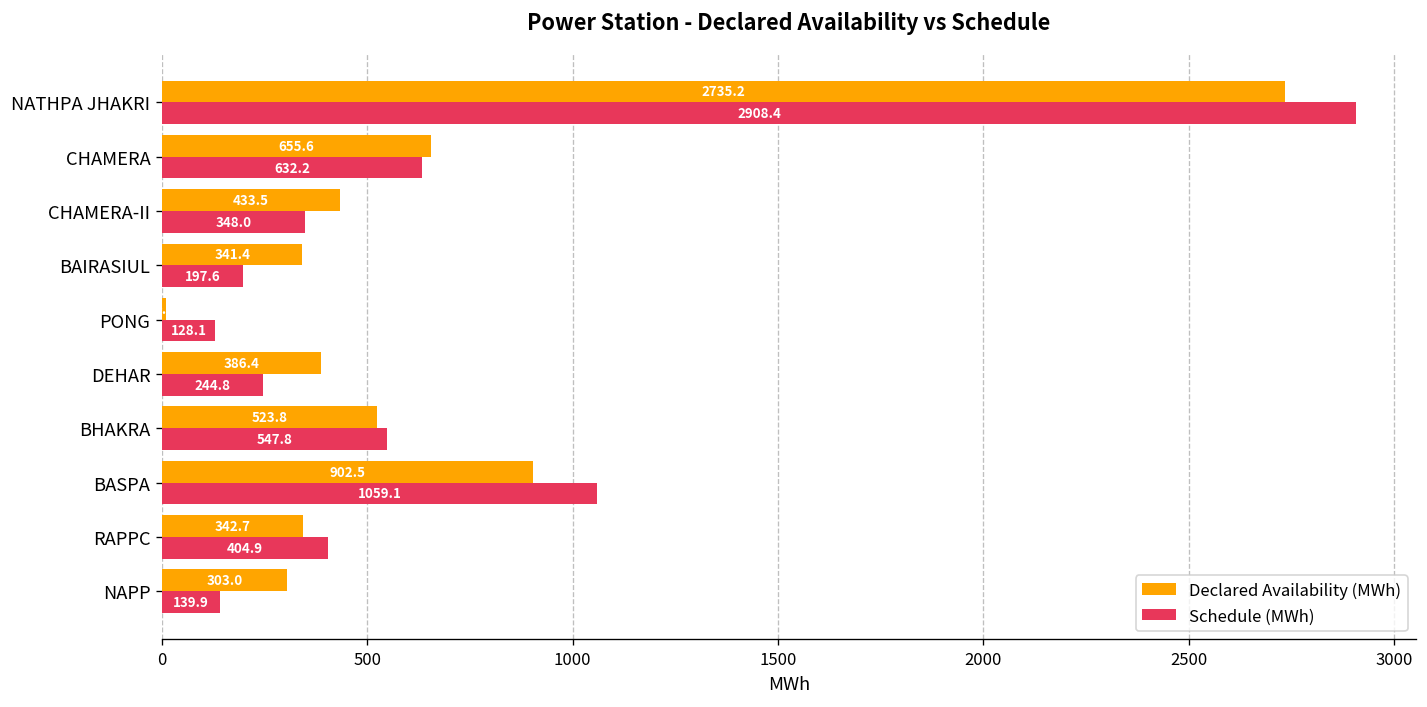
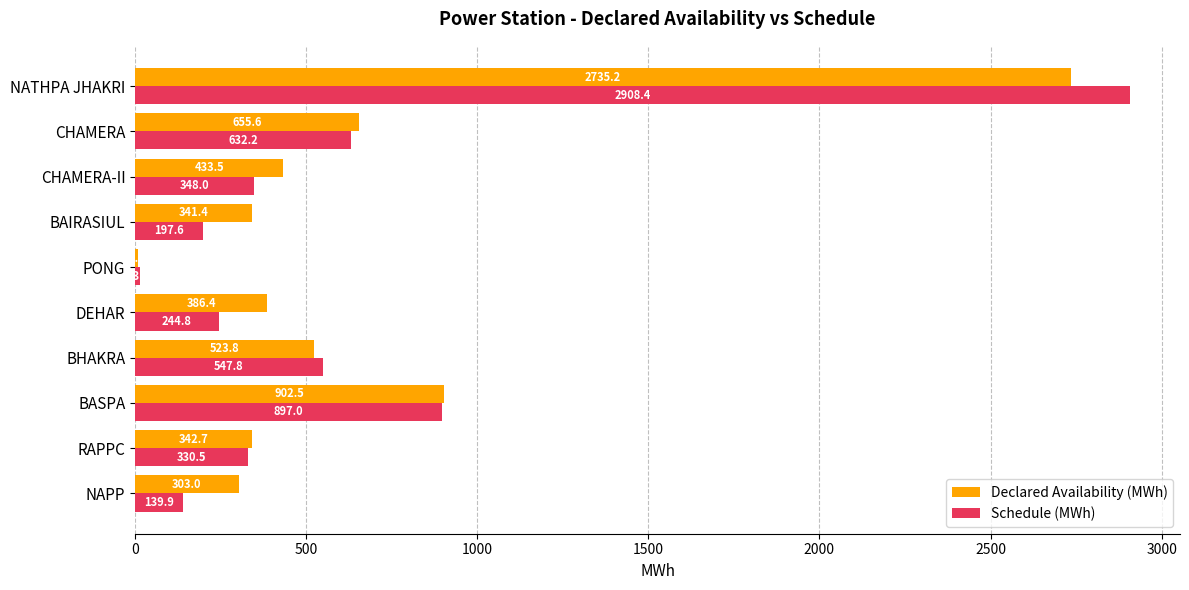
  {
    "Declared Availability (MWh)": {
      "NATHPA JHAKRI": 2735.2,
      "CHAMERA": 655.6,
      "CHAMERA-II": 433.5,
      "BAIRASIUL": 341.4,
      "DEHAR": 386.4,
      "BHAKRA": 523.8,
      "BASPA": 902.5,
      "RAPPC": 342.7,
      "NAPP": 303.0
    },
    "Schedule (MWh)": {
      "NATHPA JHAKRI": 2908.4,
      "CHAMERA": 632.2,
      "CHAMERA-II": 348.0,
      "BAIRASIUL": 197.6,
-     "PONG": 130,
+     "PONG": 10,
      "DEHAR": 244.8,
      "BHAKRA": 547.8,
-     "BASPA": 1059.1,
-     "RAPPC": 404.9,
+     "BASPA": 897.0,
+     "RAPPC": 330.5,
      "NAPP": 139.9
    }
  }
